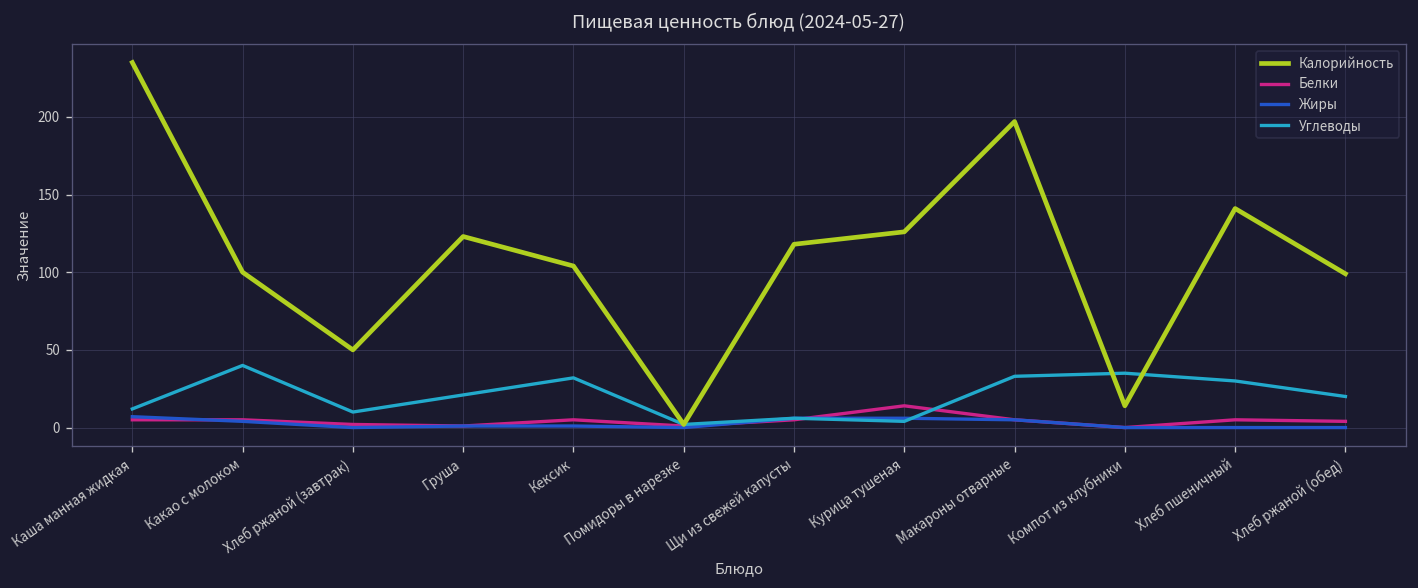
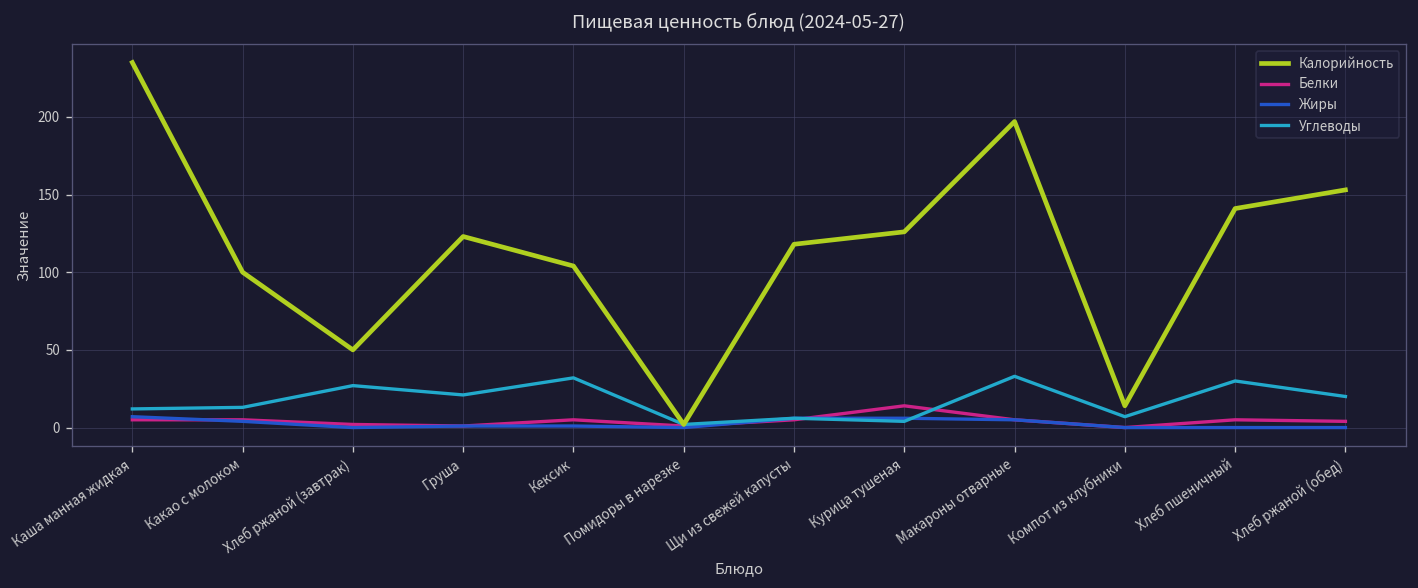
  {
    "Калорийность": {
      "Каша манная жидкая": 235,
      "Какао с молоком": 100,
      "Хлеб ржаной (завтрак)": 50,
      "Груша": 123,
      "Кексик": 104,
      "Щи из свежей капусты": 118,
      "Курица тушеная": 126,
      "Макароны отварные": 197,
      "Компот из клубники": 14,
      "Хлеб пшеничный": 141,
-     "Хлеб ржаной (обед)": 99
+     "Хлеб ржаной (обед)": 153
    },
    "Белки": {
      "Каша манная жидкая": 5,
      "Хлеб ржаной (завтрак)": 2,
      "Кексик": 5,
      "Курица тушеная": 14,
      "Хлеб пшеничный": 5,
      "Хлеб ржаной (обед)": 4
    },
    "Жиры": {
      "Каша манная жидкая": 7,
      "Хлеб ржаной (завтрак)": 0,
      "Кексик": 1,
      "Курица тушеная": 6,
      "Хлеб пшеничный": 0,
      "Хлеб ржаной (обед)": 0
    },
    "Углеводы": {
      "Каша манная жидкая": 12,
-     "Какао с молоком": 40,
-     "Хлеб ржаной (завтрак)": 10,
+     "Какао с молоком": 13,
+     "Хлеб ржаной (завтрак)": 27,
      "Груша": 21,
      "Кексик": 32,
      "Курица тушеная": 4,
      "Макароны отварные": 33,
-     "Компот из клубники": 35,
+     "Компот из клубники": 7,
      "Хлеб пшеничный": 30,
      "Хлеб ржаной (обед)": 20
    }
  }
